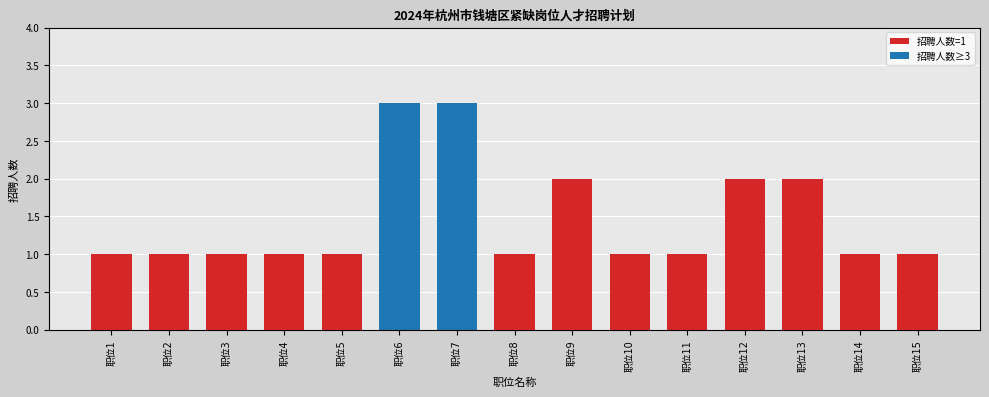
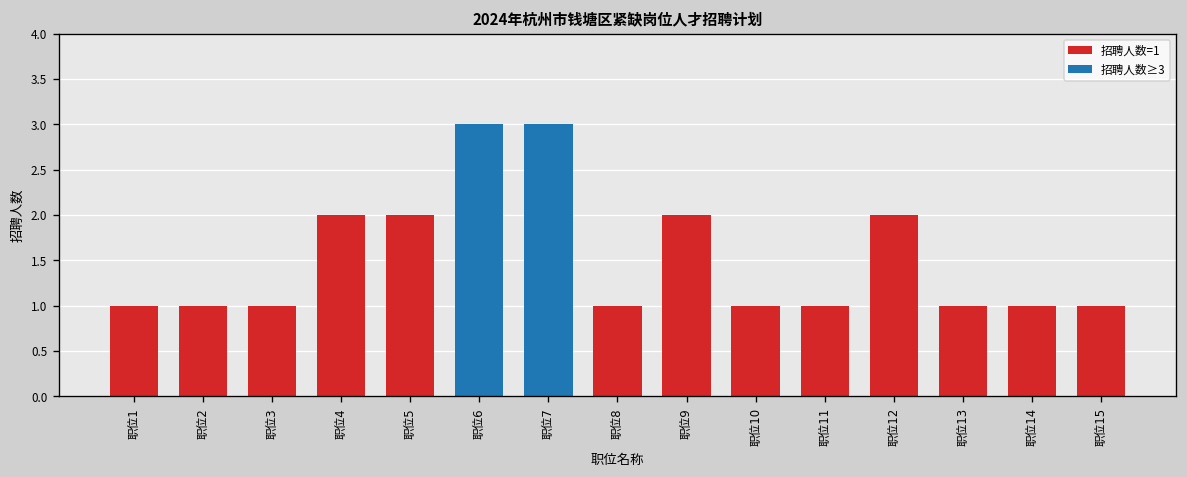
  {
    "职位1": 1,
    "职位2": 1,
    "职位3": 1,
-   "职位4": 1,
-   "职位5": 1,
+   "职位4": 2,
+   "职位5": 2,
    "职位6": 3,
    "职位7": 3,
    "职位8": 1,
    "职位9": 2,
    "职位10": 1,
    "职位11": 1,
    "职位12": 2,
-   "职位13": 2,
+   "职位13": 1,
    "职位14": 1,
    "职位15": 1
  }
